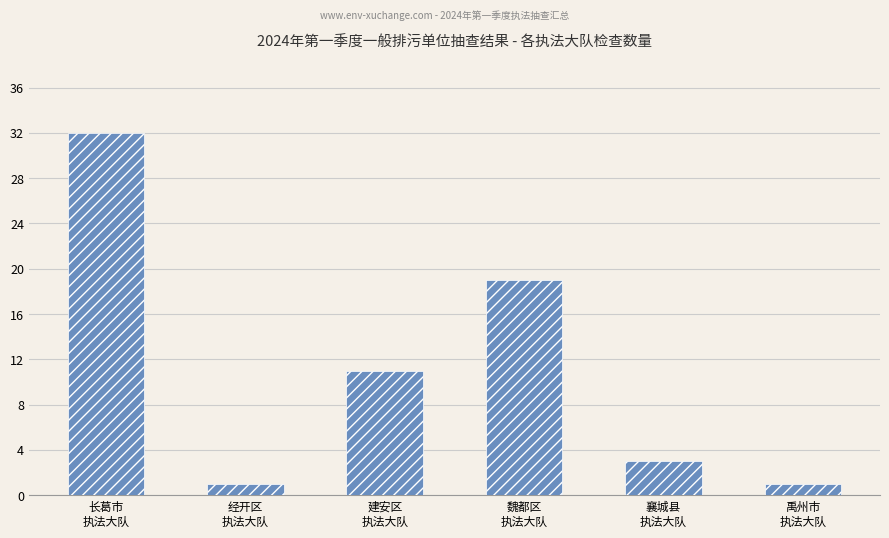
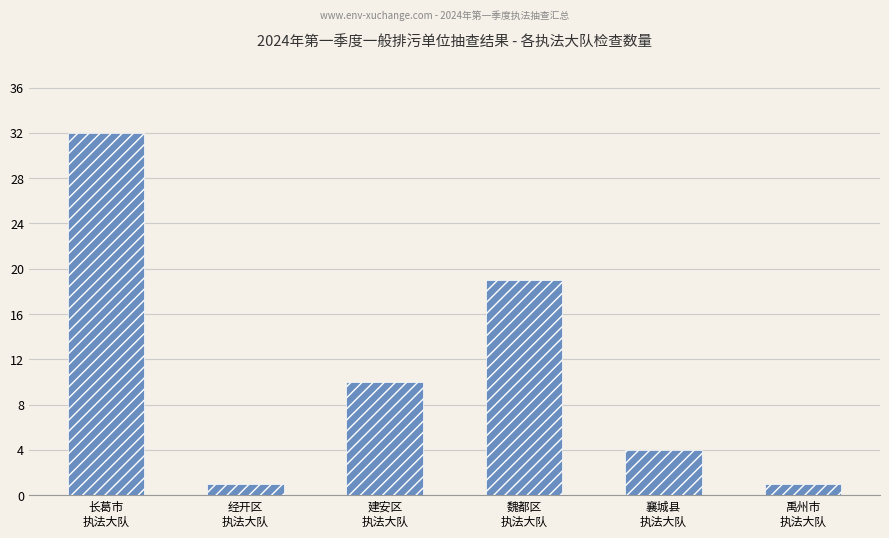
  {
    "长葛市 执法大队": 32,
    "经开区 执法大队": 1,
-   "建安区 执法大队": 11,
+   "建安区 执法大队": 10,
    "魏都区 执法大队": 19,
-   "襄城县 执法大队": 3,
+   "襄城县 执法大队": 4,
    "禹州市 执法大队": 1
  }
